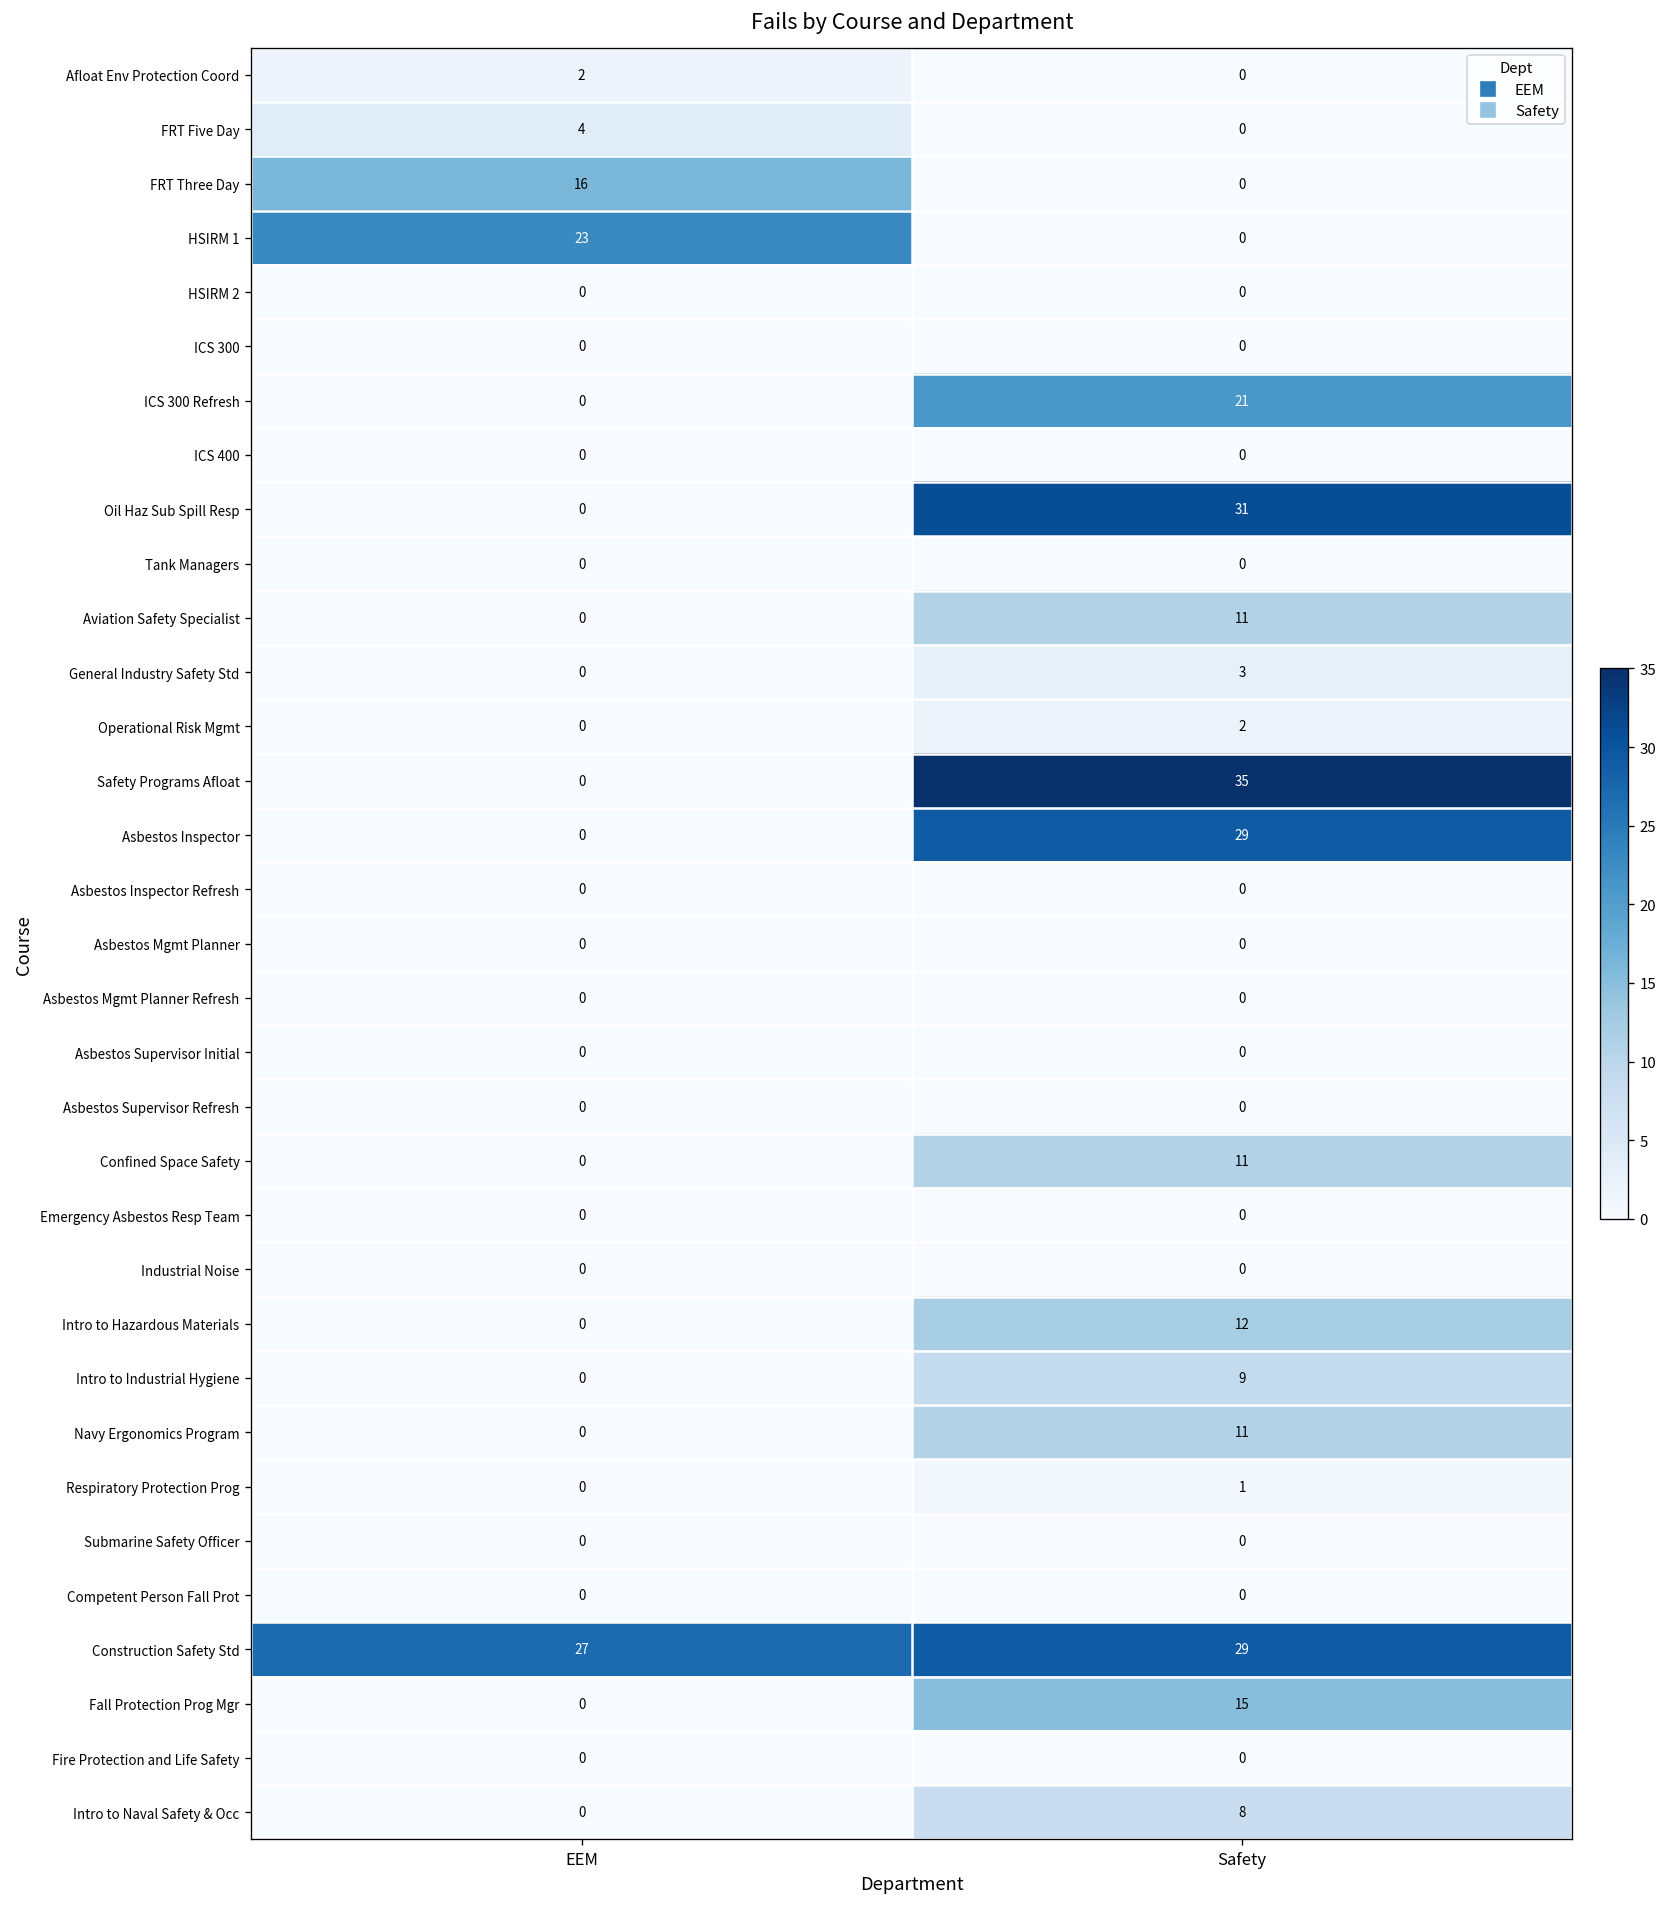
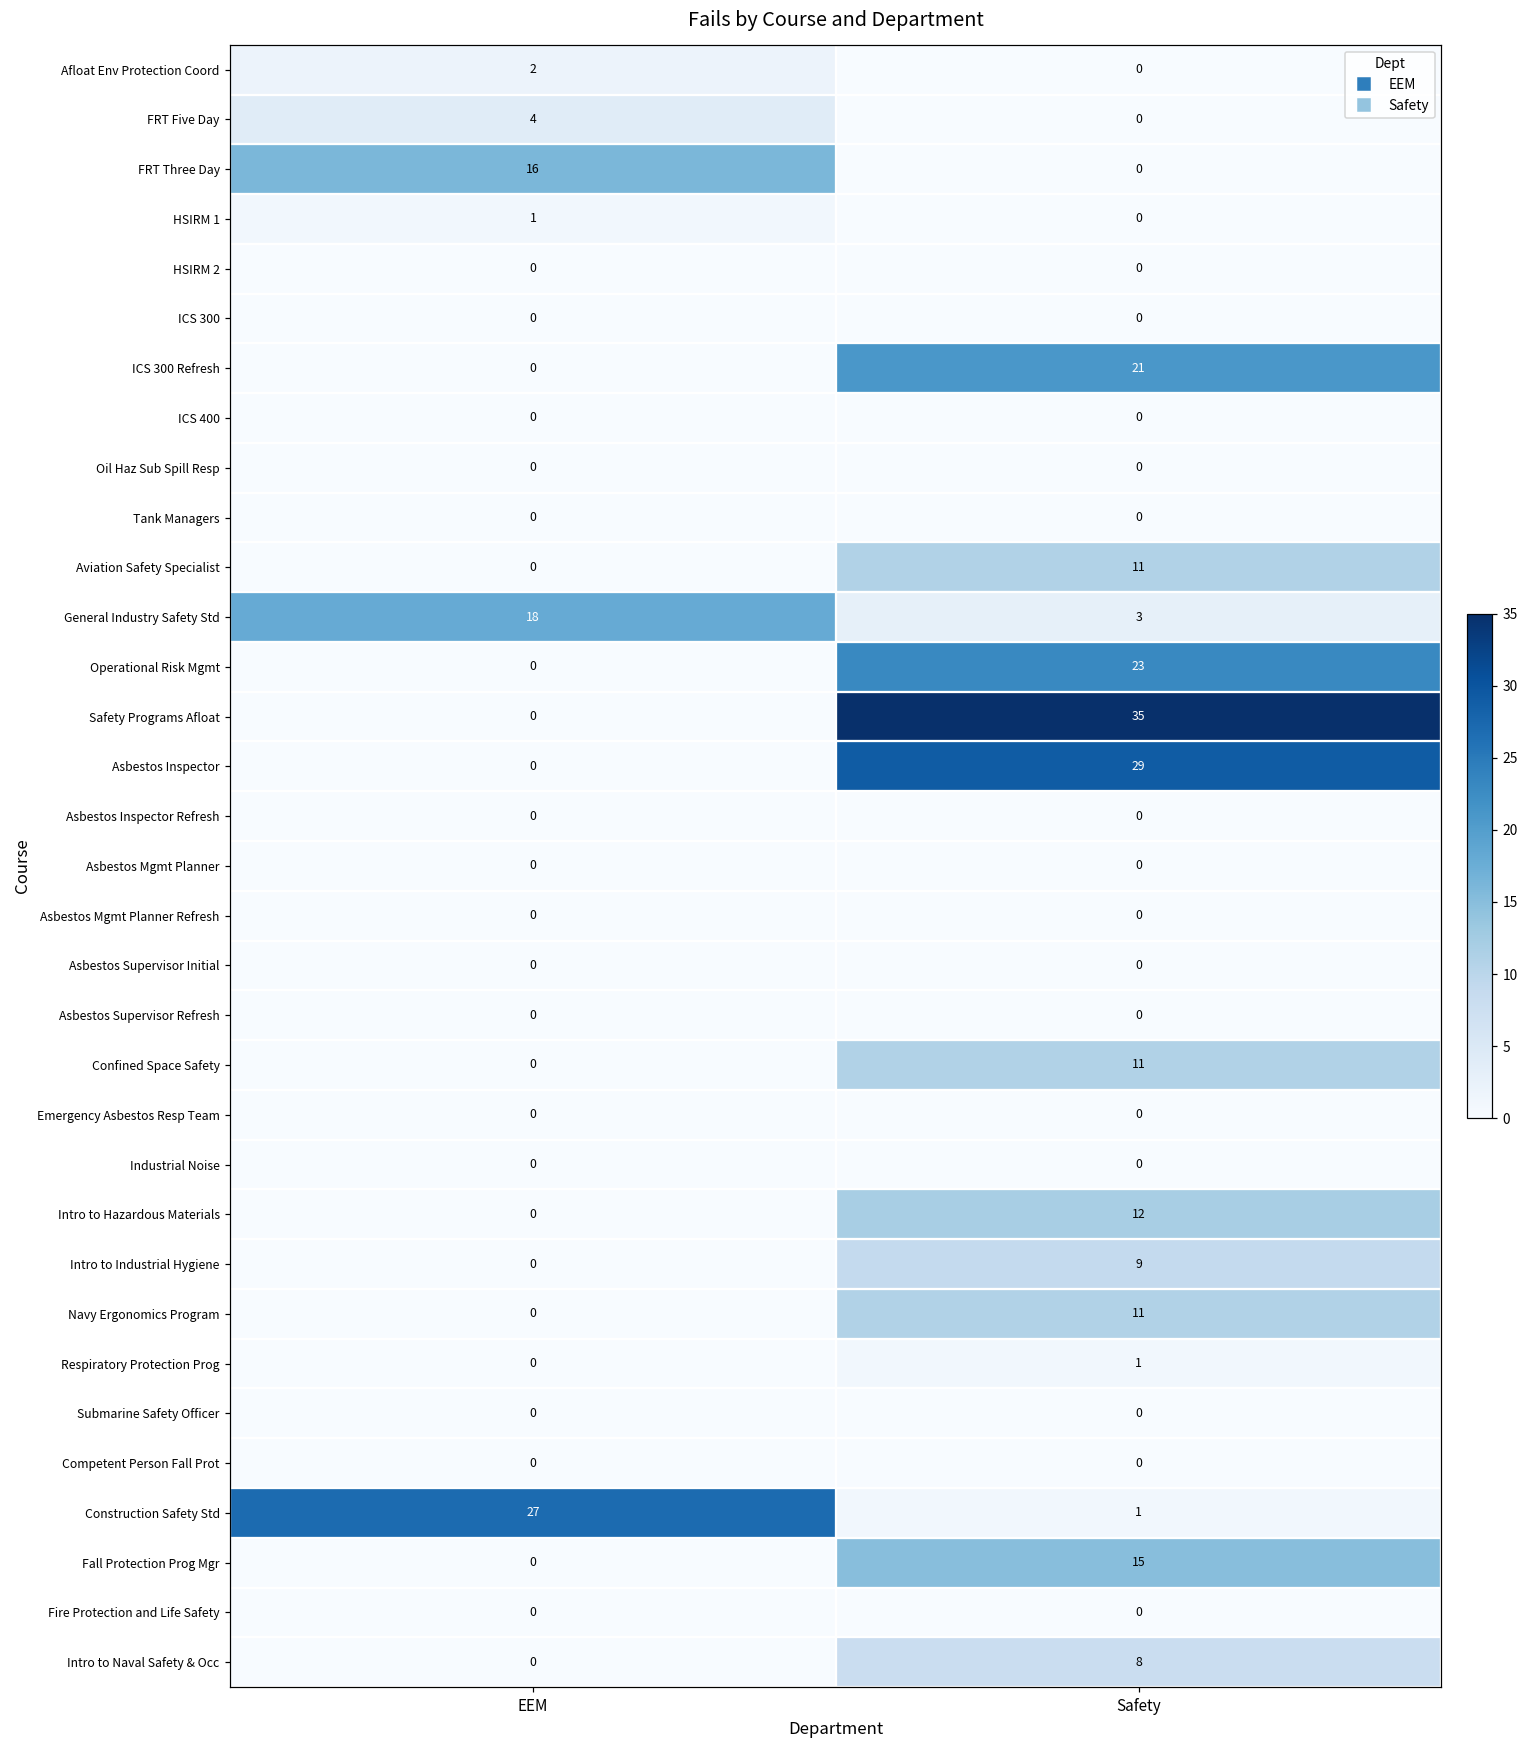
  {
    "Afloat Env Protection Coord": {
      "EEM": 2,
      "Safety": 0
    },
    "FRT Five Day": {
      "EEM": 4,
      "Safety": 0
    },
    "FRT Three Day": {
      "EEM": 16,
      "Safety": 0
    },
    "HSIRM 1": {
-     "EEM": 23,
+     "EEM": 1,
      "Safety": 0
    },
    "HSIRM 2": {
      "EEM": 0,
      "Safety": 0
    },
    "ICS 300": {
      "EEM": 0,
      "Safety": 0
    },
    "ICS 300 Refresh": {
      "EEM": 0,
      "Safety": 21
    },
    "ICS 400": {
      "EEM": 0,
      "Safety": 0
    },
    "Oil Haz Sub Spill Resp": {
      "EEM": 0,
-     "Safety": 31
+     "Safety": 0
    },
    "Tank Managers": {
      "EEM": 0,
      "Safety": 0
    },
    "Aviation Safety Specialist": {
      "EEM": 0,
      "Safety": 11
    },
    "General Industry Safety Std": {
-     "EEM": 0,
+     "EEM": 18,
      "Safety": 3
    },
    "Operational Risk Mgmt": {
      "EEM": 0,
-     "Safety": 2
+     "Safety": 23
    },
    "Safety Programs Afloat": {
      "EEM": 0,
      "Safety": 35
    },
    "Asbestos Inspector": {
      "EEM": 0,
      "Safety": 29
    },
    "Asbestos Inspector Refresh": {
      "EEM": 0,
      "Safety": 0
    },
    "Asbestos Mgmt Planner": {
      "EEM": 0,
      "Safety": 0
    },
    "Asbestos Mgmt Planner Refresh": {
      "EEM": 0,
      "Safety": 0
    },
    "Asbestos Supervisor Initial": {
      "EEM": 0,
      "Safety": 0
    },
    "Asbestos Supervisor Refresh": {
      "EEM": 0,
      "Safety": 0
    },
    "Confined Space Safety": {
      "EEM": 0,
      "Safety": 11
    },
    "Emergency Asbestos Resp Team": {
      "EEM": 0,
      "Safety": 0
    },
    "Industrial Noise": {
      "EEM": 0,
      "Safety": 0
    },
    "Intro to Hazardous Materials": {
      "EEM": 0,
      "Safety": 12
    },
    "Intro to Industrial Hygiene": {
      "EEM": 0,
      "Safety": 9
    },
    "Navy Ergonomics Program": {
      "EEM": 0,
      "Safety": 11
    },
    "Respiratory Protection Prog": {
      "EEM": 0,
      "Safety": 1
    },
    "Submarine Safety Officer": {
      "EEM": 0,
      "Safety": 0
    },
    "Competent Person Fall Prot": {
      "EEM": 0,
      "Safety": 0
    },
    "Construction Safety Std": {
      "EEM": 27,
-     "Safety": 29
+     "Safety": 1
    },
    "Fall Protection Prog Mgr": {
      "EEM": 0,
      "Safety": 15
    },
    "Fire Protection and Life Safety": {
      "EEM": 0,
      "Safety": 0
    },
    "Intro to Naval Safety & Occ": {
      "EEM": 0,
      "Safety": 8
    }
  }
